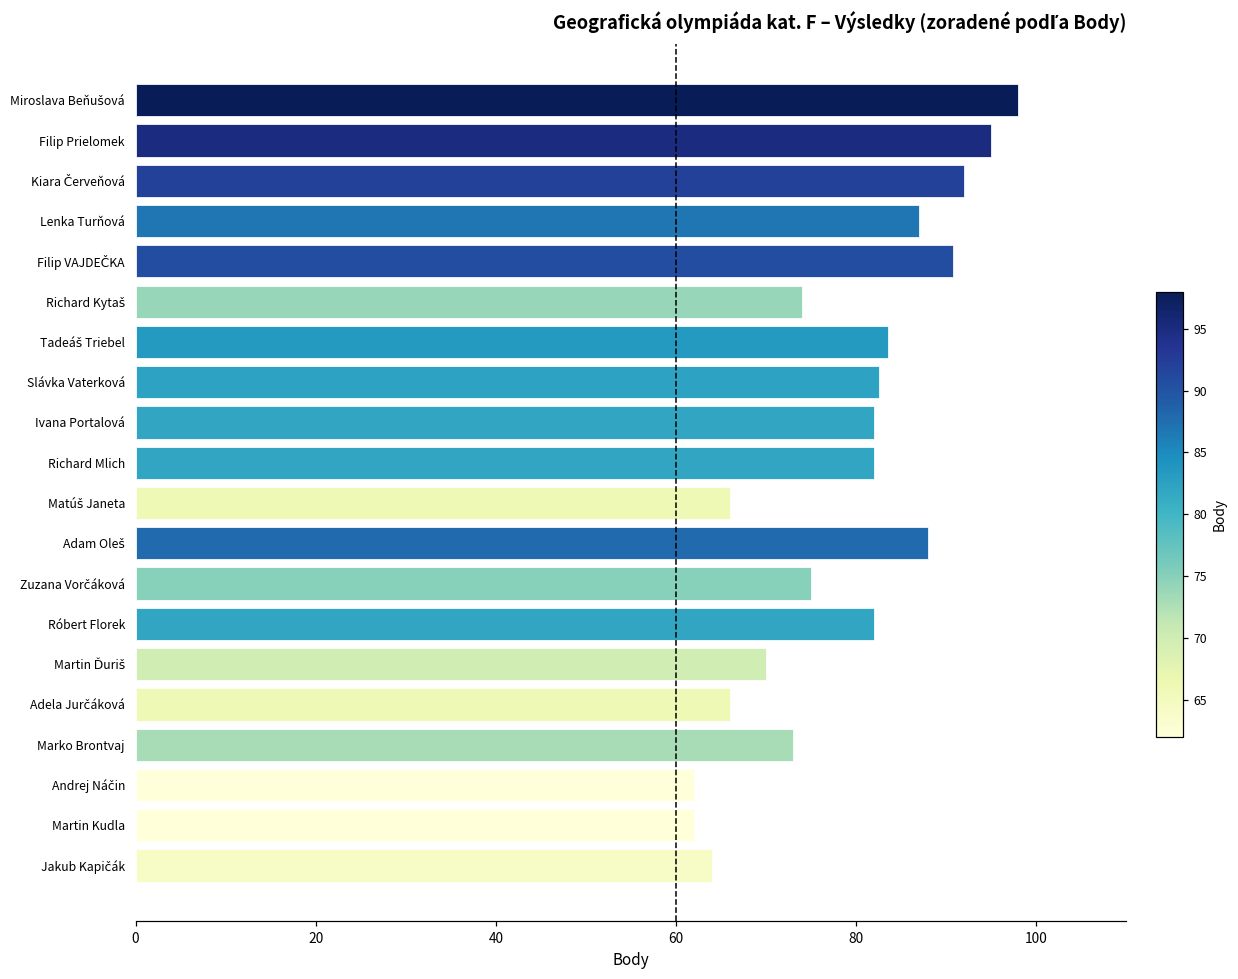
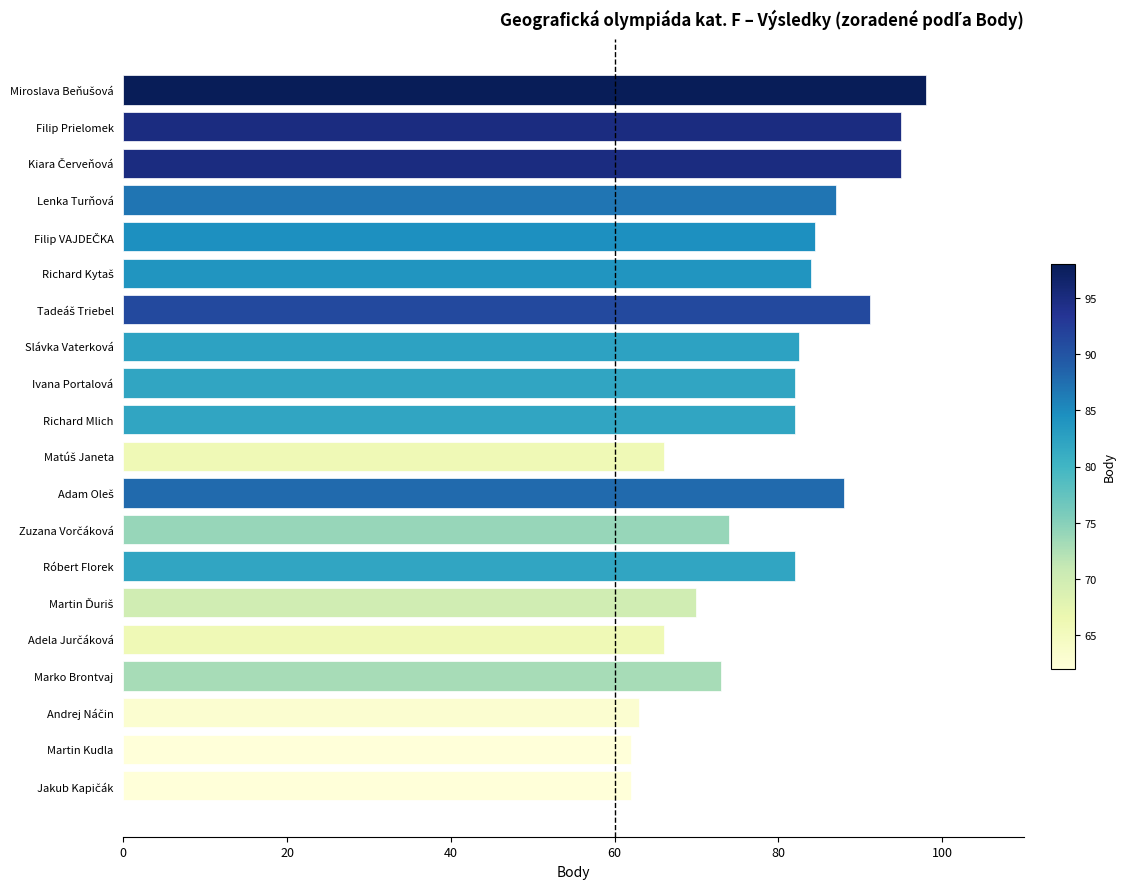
  {
    "Miroslava Beňušová": 98,
    "Filip Prielomek": 95,
-   "Kiara Červeňová": 92,
+   "Kiara Červeňová": 95,
    "Lenka Turňová": 87,
-   "Filip VAJDEČKA": 91,
-   "Richard Kytaš": 74,
-   "Tadeáš Triebel": 84,
+   "Filip VAJDEČKA": 85,
+   "Richard Kytaš": 84,
+   "Tadeáš Triebel": 91,
    "Slávka Vaterková": 83,
    "Ivana Portalová": 82,
    "Richard Mlich": 82,
    "Matúš Janeta": 66,
    "Adam Oleš": 88,
-   "Zuzana Vorčáková": 75,
+   "Zuzana Vorčáková": 74,
    "Róbert Florek": 82,
    "Martin Ďuriš": 70,
    "Adela Jurčáková": 66,
    "Marko Brontvaj": 73,
-   "Andrej Náčin": 62,
+   "Andrej Náčin": 63,
    "Martin Kudla": 62,
-   "Jakub Kapičák": 64
+   "Jakub Kapičák": 62
  }
